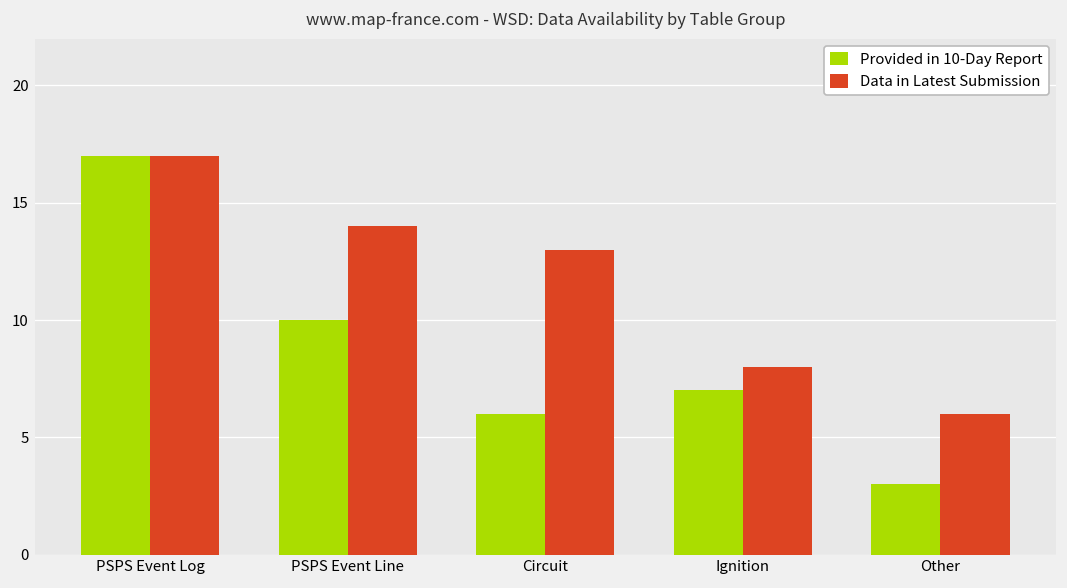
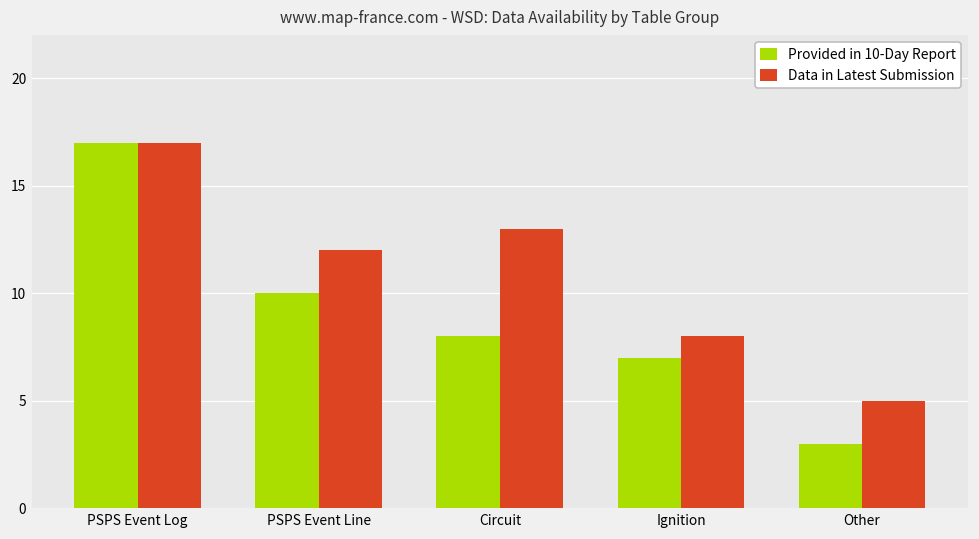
  {
    "Provided in 10-Day Report": {
      "PSPS Event Log": 17,
      "PSPS Event Line": 10,
-     "Circuit": 6,
+     "Circuit": 8,
      "Ignition": 7,
      "Other": 3
    },
    "Data in Latest Submission": {
      "PSPS Event Log": 17,
-     "PSPS Event Line": 14,
+     "PSPS Event Line": 12,
      "Circuit": 13,
      "Ignition": 8,
-     "Other": 6
+     "Other": 5
    }
  }
